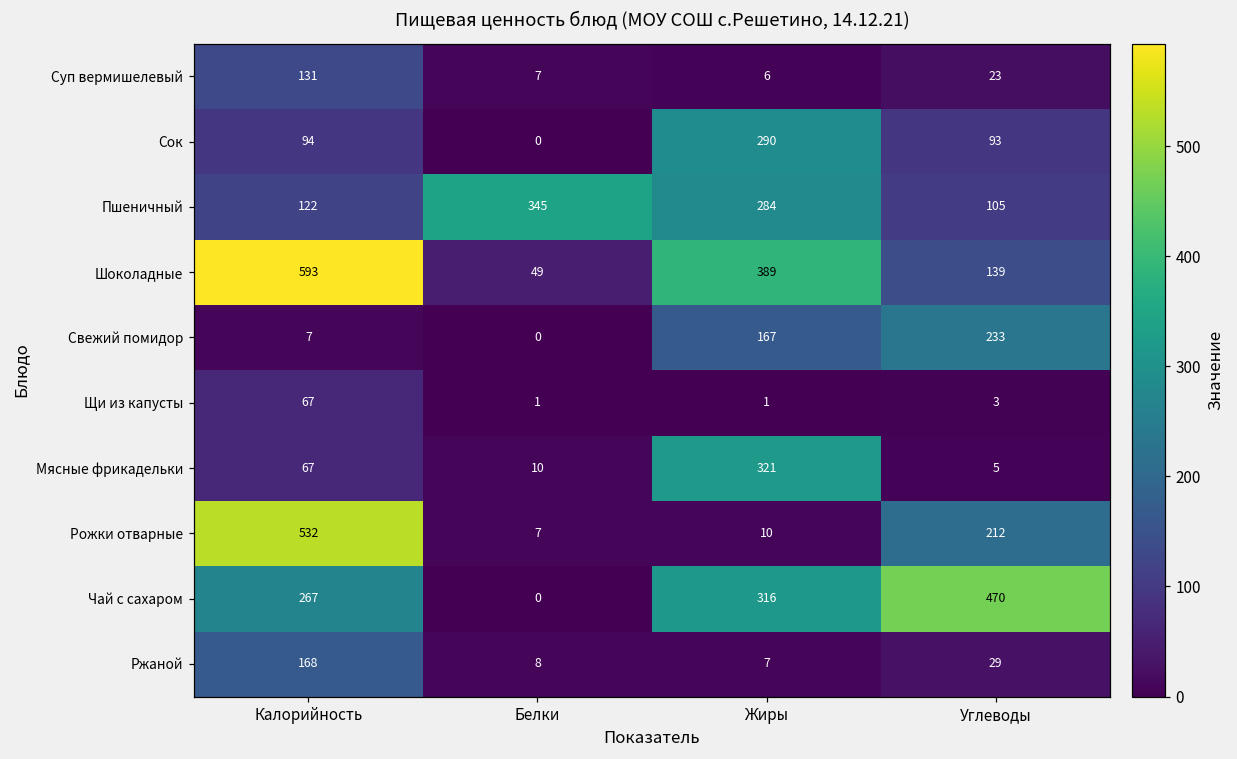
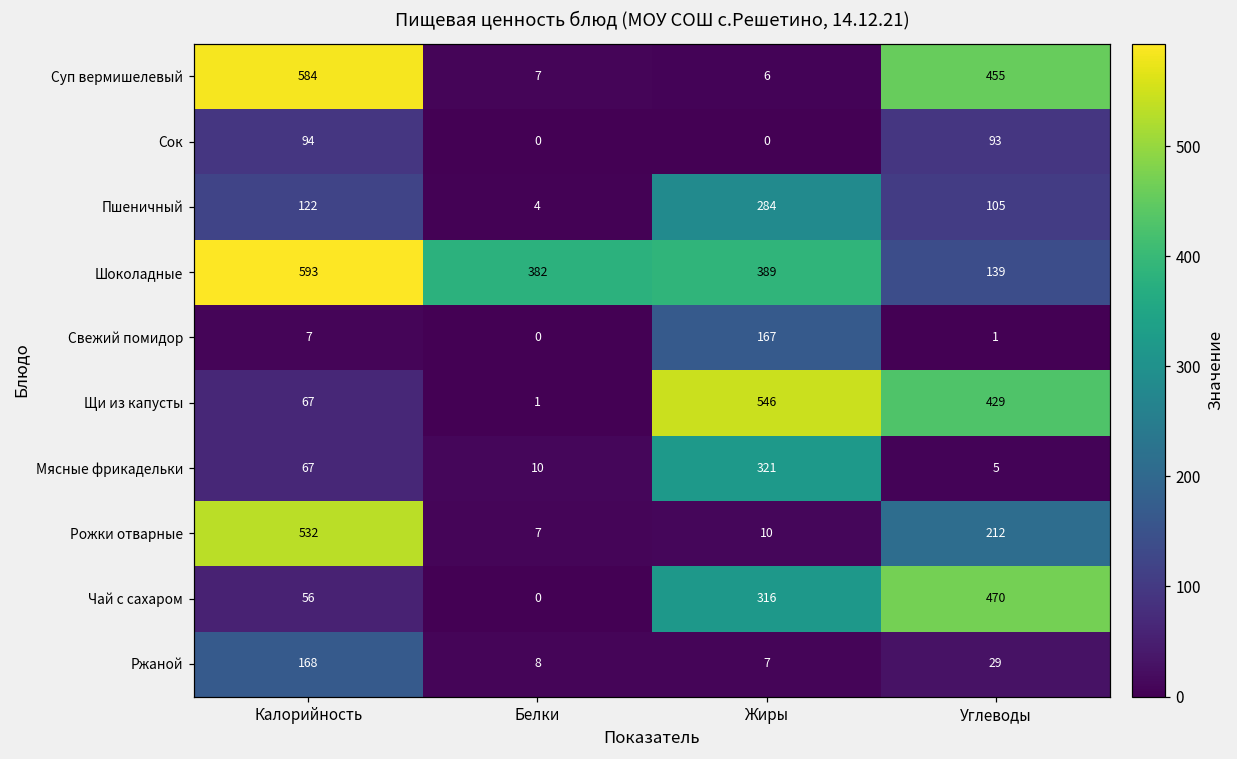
  {
    "Суп вермишелевый": {
-     "Калорийность": 131,
+     "Калорийность": 584,
      "Белки": 7,
      "Жиры": 6,
-     "Углеводы": 23
+     "Углеводы": 455
    },
    "Сок": {
      "Калорийность": 94,
      "Белки": 0,
-     "Жиры": 290,
+     "Жиры": 0,
      "Углеводы": 93
    },
    "Пшеничный": {
      "Калорийность": 122,
-     "Белки": 345,
+     "Белки": 4,
      "Жиры": 284,
      "Углеводы": 105
    },
    "Шоколадные": {
      "Калорийность": 593,
-     "Белки": 49,
+     "Белки": 382,
      "Жиры": 389,
      "Углеводы": 139
    },
    "Свежий помидор": {
      "Калорийность": 7,
      "Белки": 0,
      "Жиры": 167,
-     "Углеводы": 233
+     "Углеводы": 1
    },
    "Щи из капусты": {
      "Калорийность": 67,
      "Белки": 1,
-     "Жиры": 1,
-     "Углеводы": 3
+     "Жиры": 546,
+     "Углеводы": 429
    },
    "Мясные фрикадельки": {
      "Калорийность": 67,
      "Белки": 10,
      "Жиры": 321,
      "Углеводы": 5
    },
    "Рожки отварные": {
      "Калорийность": 532,
      "Белки": 7,
      "Жиры": 10,
      "Углеводы": 212
    },
    "Чай с сахаром": {
-     "Калорийность": 267,
+     "Калорийность": 56,
      "Белки": 0,
      "Жиры": 316,
      "Углеводы": 470
    },
    "Ржаной": {
      "Калорийность": 168,
      "Белки": 8,
      "Жиры": 7,
      "Углеводы": 29
    }
  }
